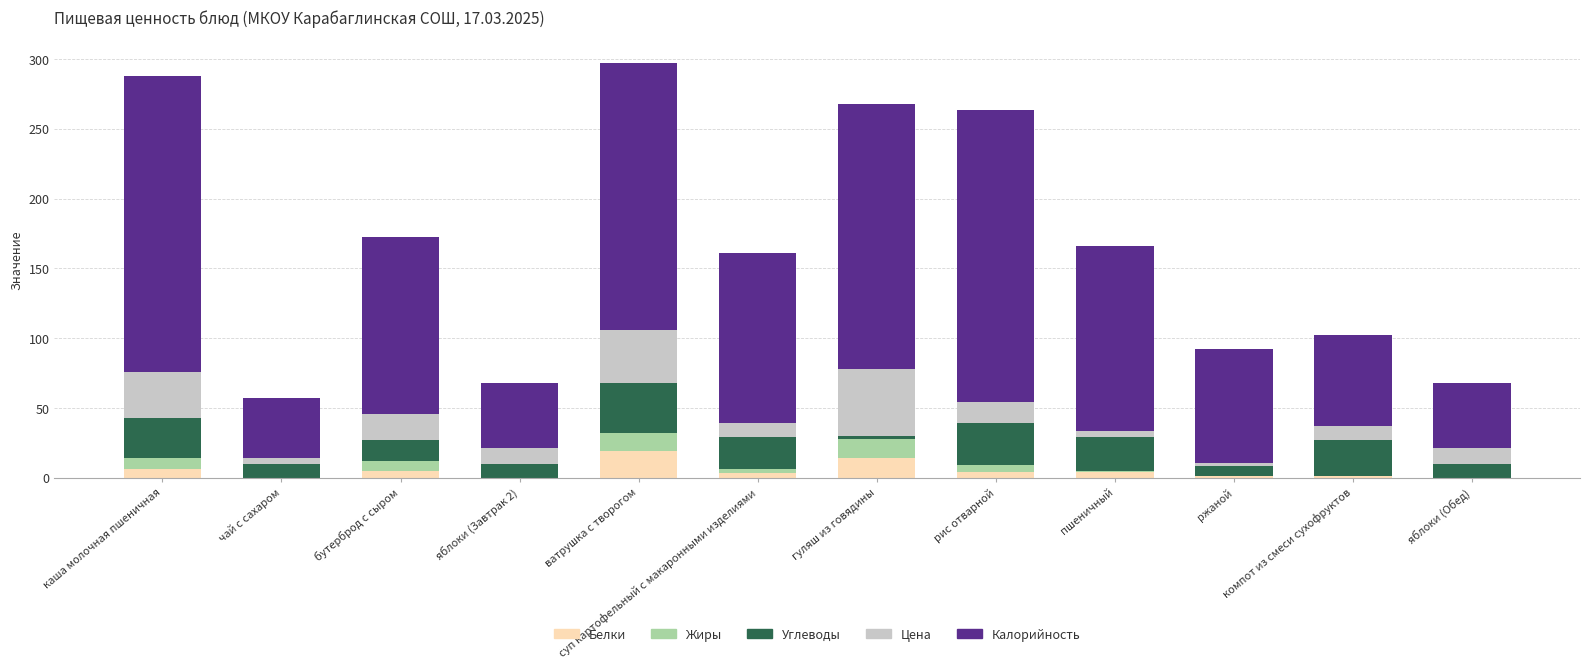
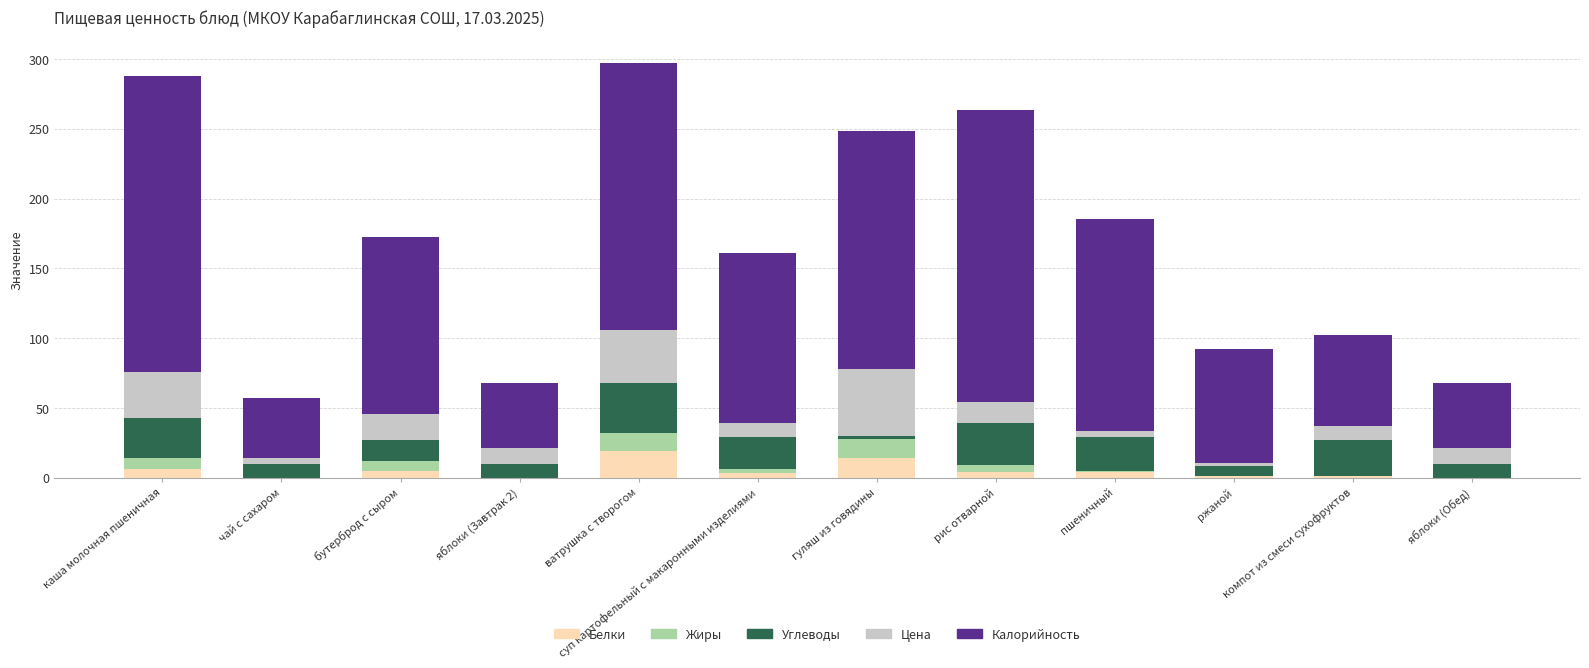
  {
    "Углеводы": {
      "каша молочная пшеничная": 29,
      "чай с сахаром": 10,
      "бутерброд с сыром": 15,
      "яблоки (Завтрак 2)": 10,
      "ватрушка с творогом": 36,
      "суп картофельный с макаронными изделиями": 23,
      "гуляш из говядины": 2,
      "рис отварной": 30,
      "пшеничный": 24,
      "ржаной": 7,
      "компот из смеси сухофруктов": 26,
      "яблоки (Обед)": 10
    },
    "Калорийность": {
      "каша молочная пшеничная": 212,
      "чай с сахаром": 43,
      "бутерброд с сыром": 127,
      "яблоки (Завтрак 2)": 47,
      "ватрушка с творогом": 191,
      "суп картофельный с макаронными изделиями": 122,
-     "гуляш из говядины": 190,
+     "гуляш из говядины": 171,
      "рис отварной": 209,
-     "пшеничный": 133,
+     "пшеничный": 152,
      "ржаной": 82,
      "компот из смеси сухофруктов": 65,
      "яблоки (Обед)": 47
    }
  }
